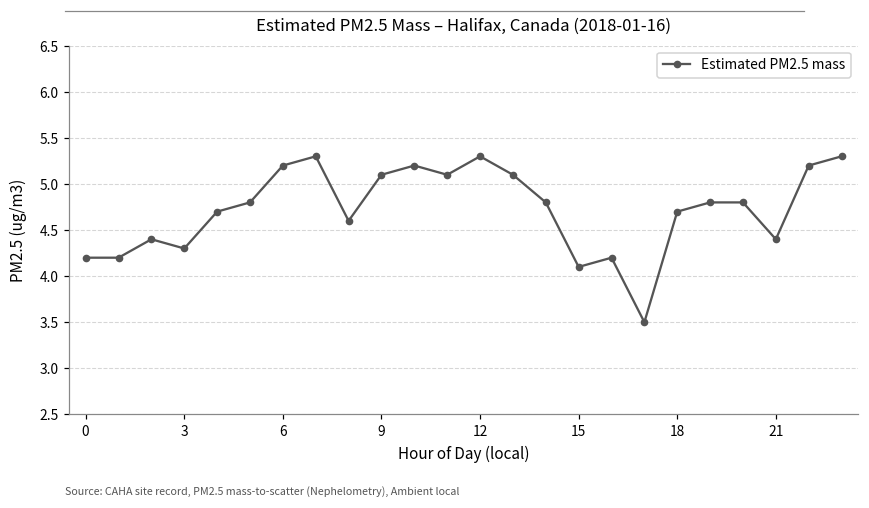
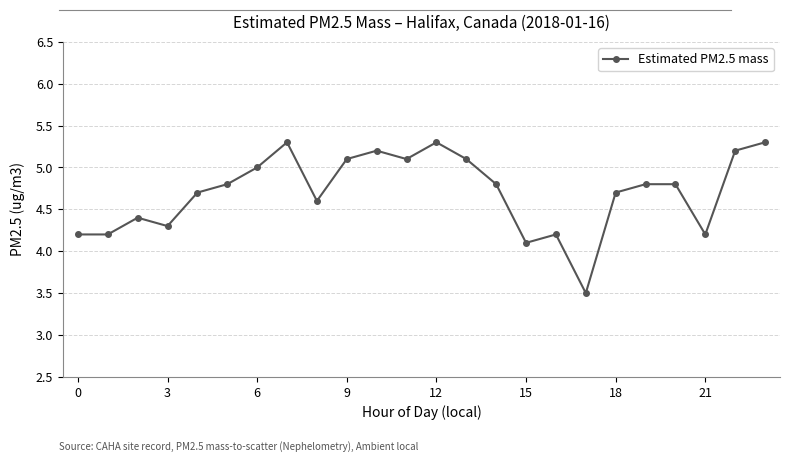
  {
    "0": 4.2,
    "3": 4.3,
-   "6": 5.2,
+   "6": 5.0,
    "9": 5.1,
    "12": 5.3,
    "15": 4.1,
    "18": 4.7,
-   "21": 4.4
+   "21": 4.2
  }
